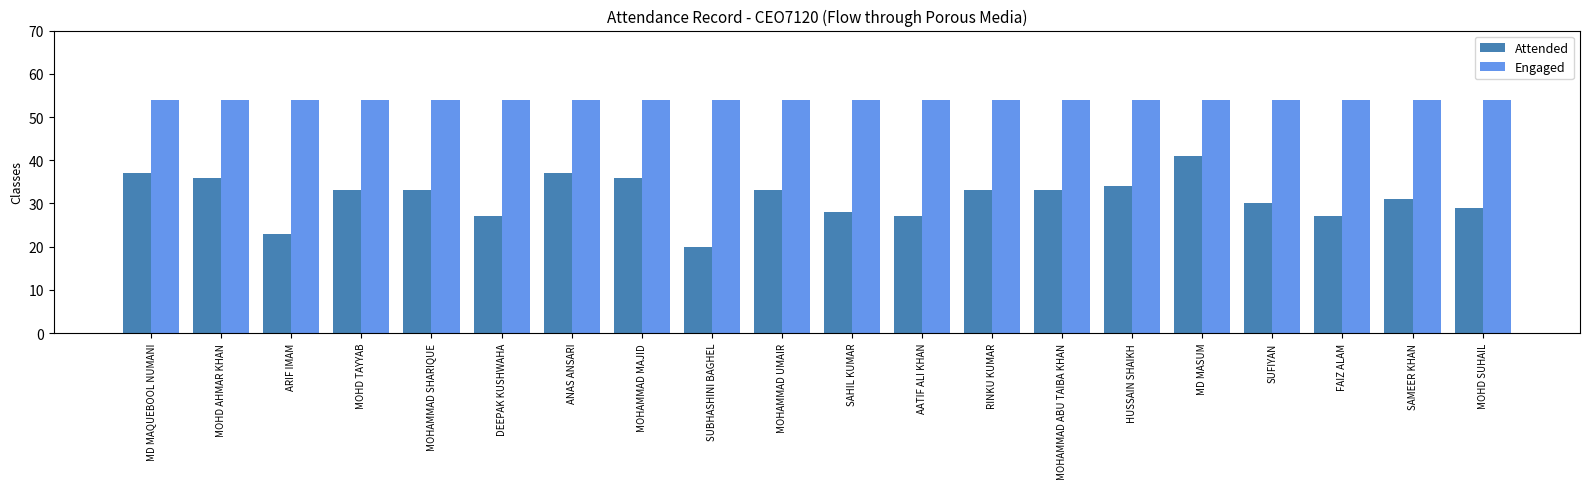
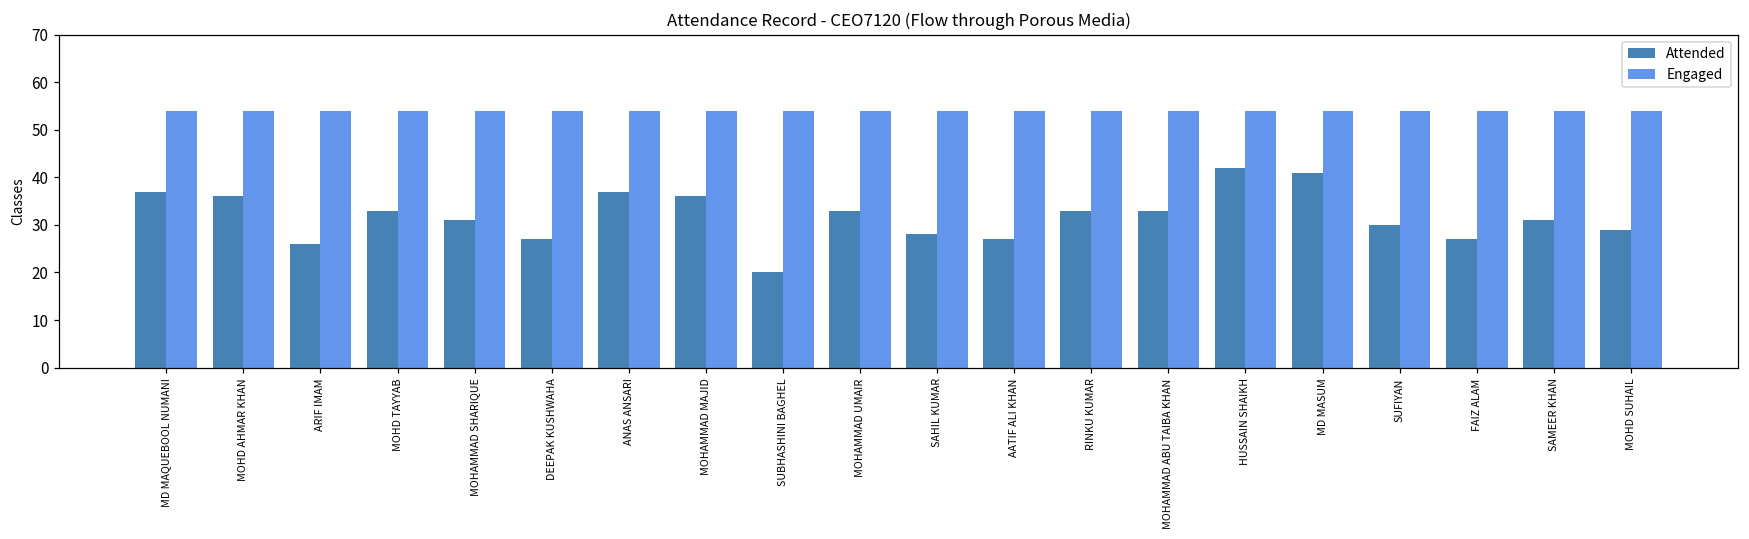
  {
    "Attended": {
      "MD MAQUEBOOL NUMANI": 37,
      "MOHD AHMAR KHAN": 36,
-     "ARIF IMAM": 23,
+     "ARIF IMAM": 26,
      "MOHD TAYYAB": 33,
-     "MOHAMMAD SHARIQUE": 33,
+     "MOHAMMAD SHARIQUE": 31,
      "DEEPAK KUSHWAHA": 27,
      "ANAS ANSARI": 37,
      "MOHAMMAD MAJID": 36,
      "SUBHASHINI BAGHEL": 20,
      "MOHAMMAD UMAIR": 33,
      "SAHIL KUMAR": 28,
      "AATIF ALI KHAN": 27,
      "RINKU KUMAR": 33,
      "MOHAMMAD ABU TAIBA KHAN": 33,
-     "HUSSAIN SHAIKH": 34,
+     "HUSSAIN SHAIKH": 42,
      "MD MASUM": 41,
      "SUFIYAN": 30,
      "FAIZ ALAM": 27,
      "SAMEER KHAN": 31,
      "MOHD SUHAIL": 29
    },
    "Engaged": {
      "MD MAQUEBOOL NUMANI": 54,
      "MOHD AHMAR KHAN": 54,
      "ARIF IMAM": 54,
      "MOHD TAYYAB": 54,
      "MOHAMMAD SHARIQUE": 54,
      "DEEPAK KUSHWAHA": 54,
      "ANAS ANSARI": 54,
      "MOHAMMAD MAJID": 54,
      "SUBHASHINI BAGHEL": 54,
      "MOHAMMAD UMAIR": 54,
      "SAHIL KUMAR": 54,
      "AATIF ALI KHAN": 54,
      "RINKU KUMAR": 54,
      "MOHAMMAD ABU TAIBA KHAN": 54,
      "HUSSAIN SHAIKH": 54,
      "MD MASUM": 54,
      "SUFIYAN": 54,
      "FAIZ ALAM": 54,
      "SAMEER KHAN": 54,
      "MOHD SUHAIL": 54
    }
  }
